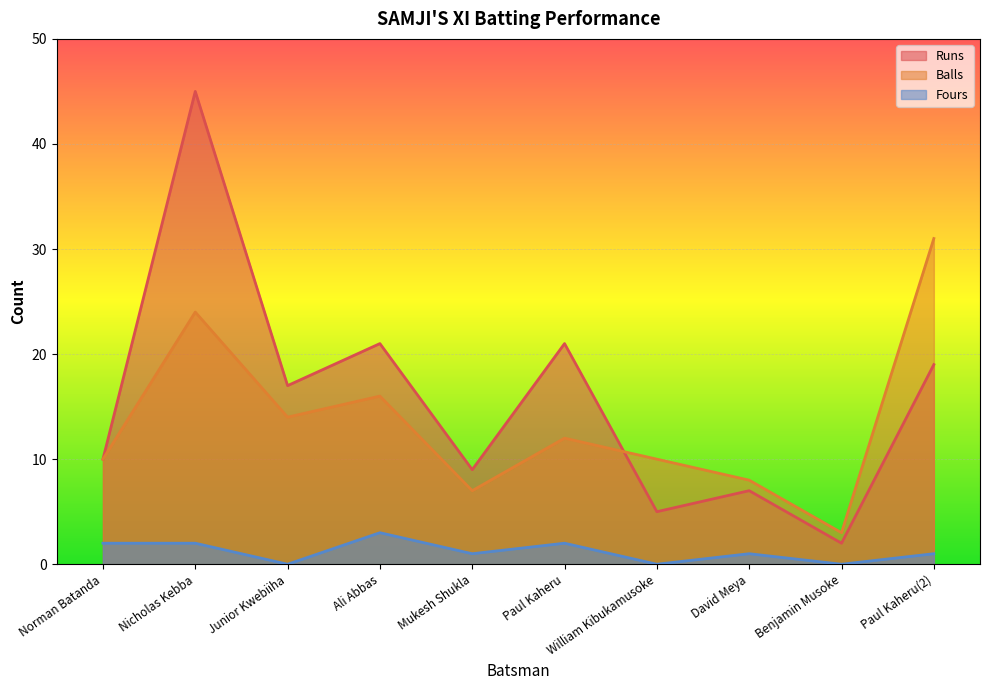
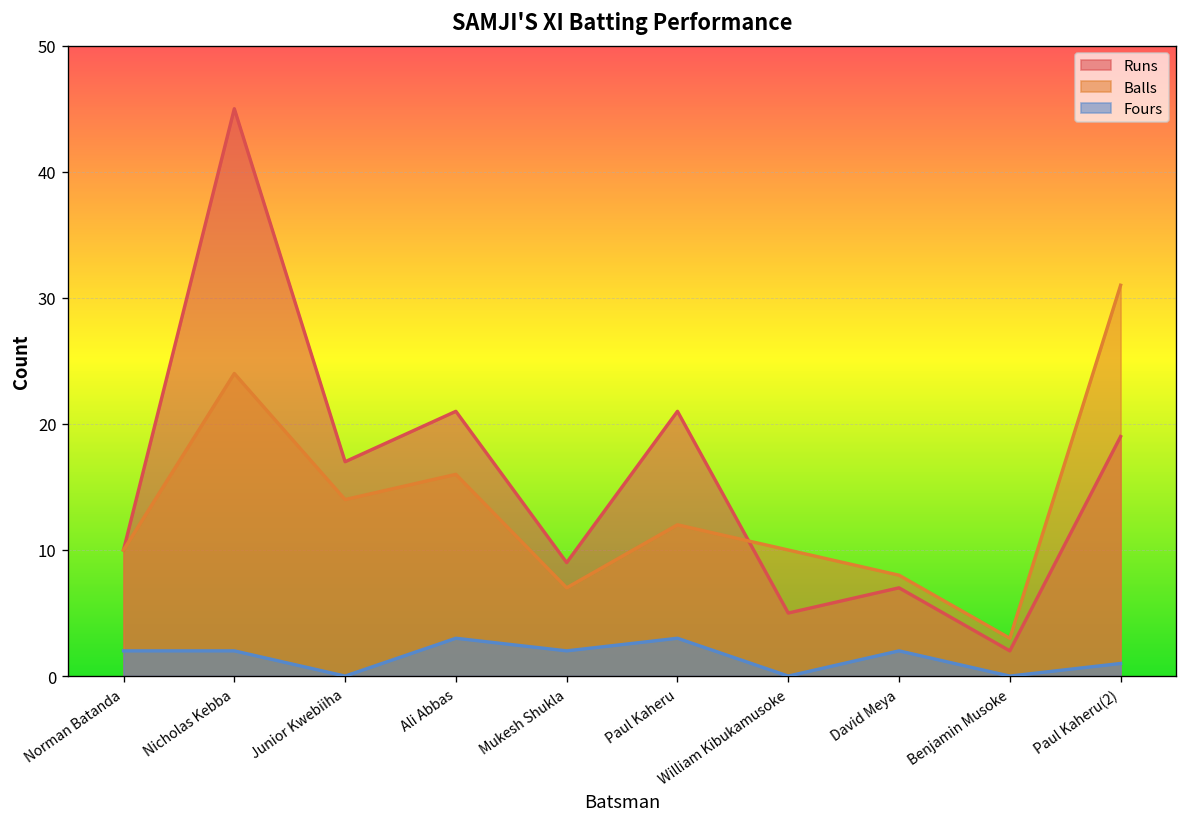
  {
    "Fours": {
      "Norman Batanda": 2,
      "Nicholas Kebba": 2,
      "Junior Kwebiiha": 0,
      "Ali Abbas": 3,
-     "Mukesh Shukla": 1,
-     "Paul Kaheru": 2,
+     "Mukesh Shukla": 2,
+     "Paul Kaheru": 3,
      "William Kibukamusoke": 0,
-     "David Meya": 1,
+     "David Meya": 2,
      "Benjamin Musoke": 0,
      "Paul Kaheru(2)": 1
    }
  }
